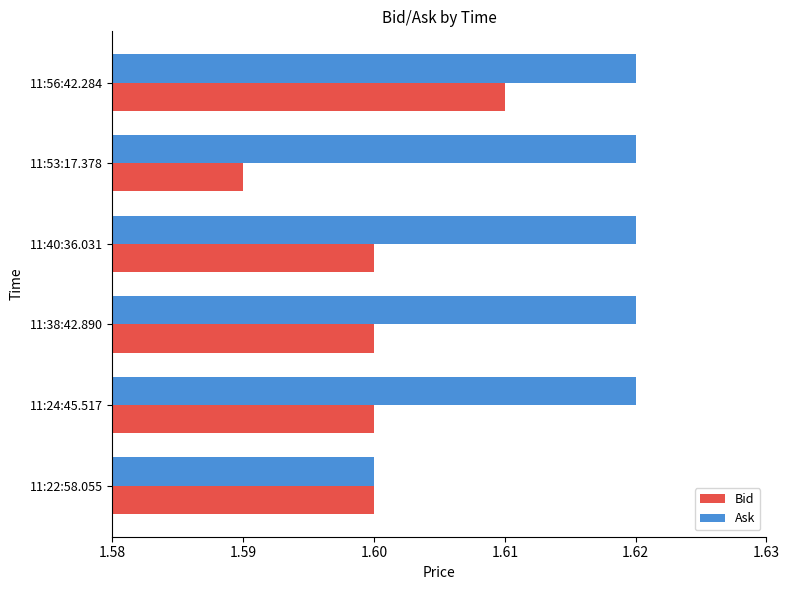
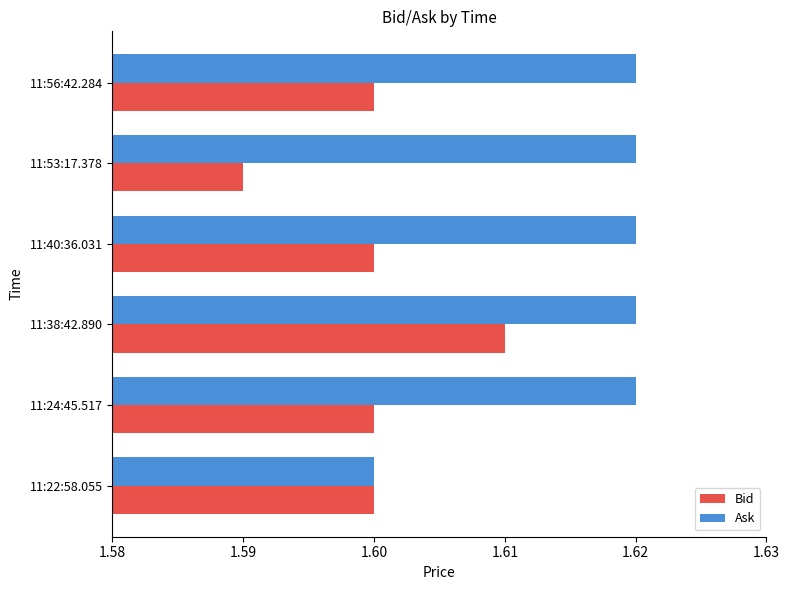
  {
    "Bid": {
-     "11:56:42.284": 1.61,
+     "11:56:42.284": 1.60,
      "11:53:17.378": 1.59,
      "11:40:36.031": 1.60,
-     "11:38:42.890": 1.60,
+     "11:38:42.890": 1.61,
      "11:24:45.517": 1.60,
      "11:22:58.055": 1.60
    },
    "Ask": {
      "11:56:42.284": 1.62,
      "11:53:17.378": 1.62,
      "11:40:36.031": 1.62,
      "11:38:42.890": 1.62,
      "11:24:45.517": 1.62,
      "11:22:58.055": 1.60
    }
  }
